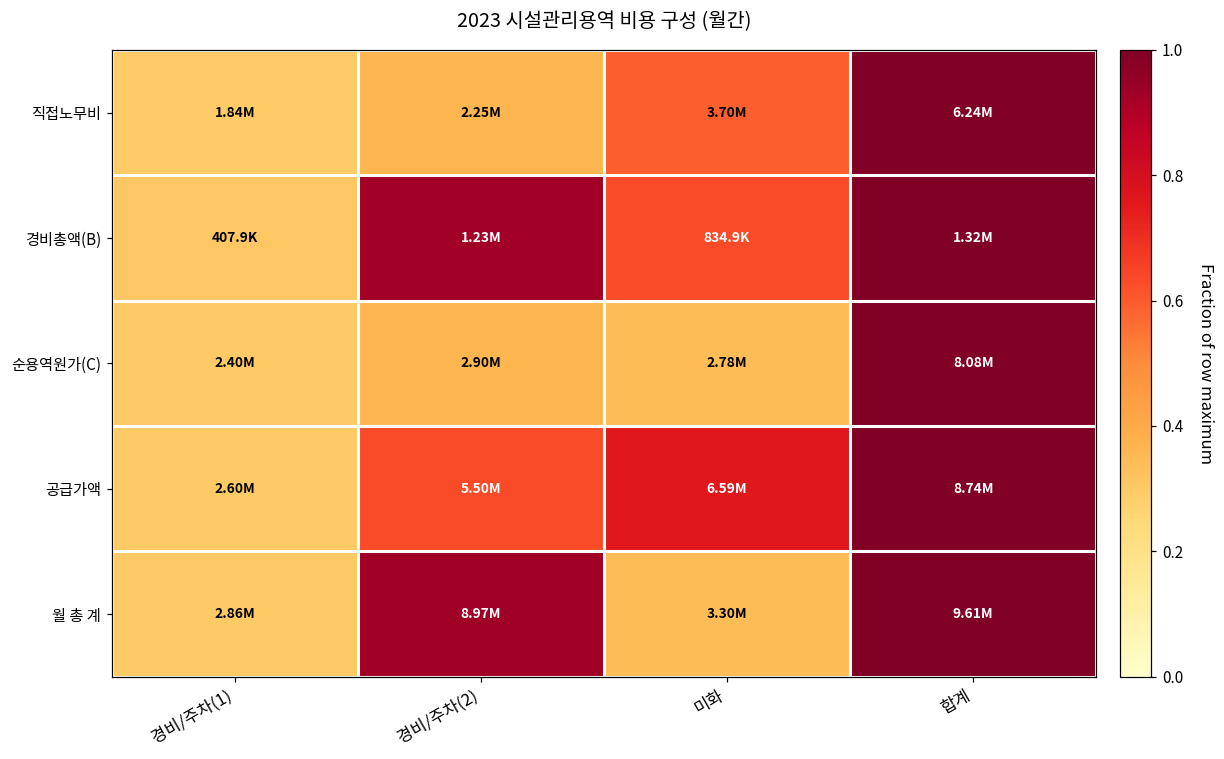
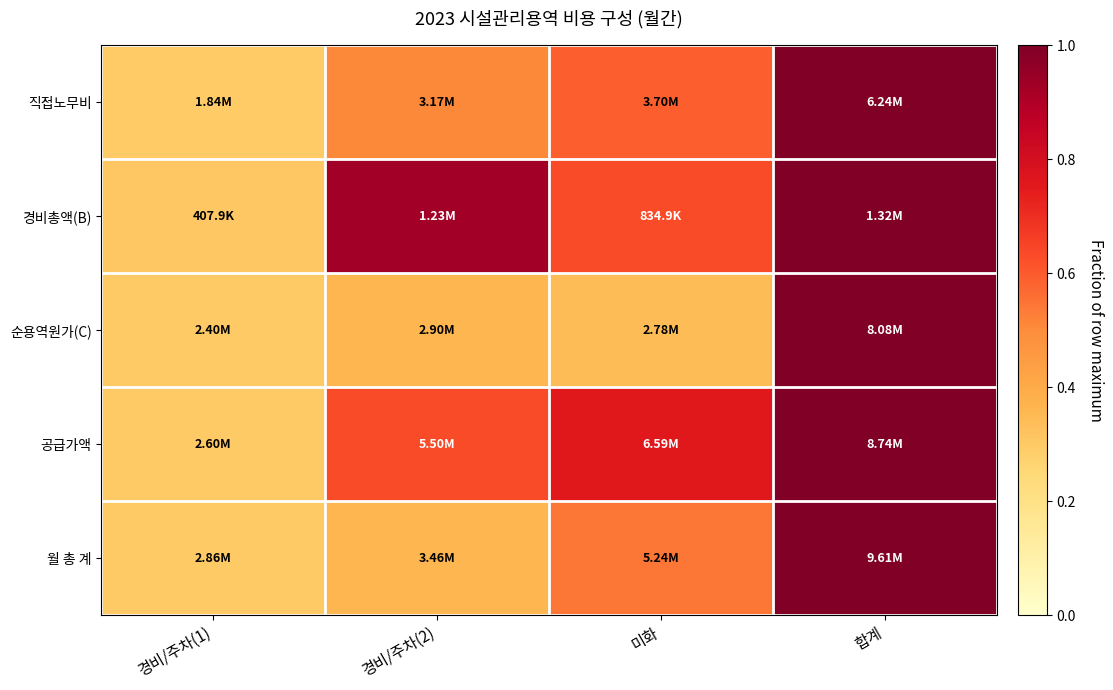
  {
    "직접노무비": {
      "경비/주차(1)": "1.84M",
-     "경비/주차(2)": "2.25M",
+     "경비/주차(2)": "3.17M",
      "미화": "3.70M",
      "합계": "6.24M"
    },
    "경비총액(B)": {
      "경비/주차(1)": "407.9K",
      "경비/주차(2)": "1.23M",
      "미화": "834.9K",
      "합계": "1.32M"
    },
    "순용역원가(C)": {
      "경비/주차(1)": "2.40M",
      "경비/주차(2)": "2.90M",
      "미화": "2.78M",
      "합계": "8.08M"
    },
    "공급가액": {
      "경비/주차(1)": "2.60M",
      "경비/주차(2)": "5.50M",
      "미화": "6.59M",
      "합계": "8.74M"
    },
    "월 총 계": {
      "경비/주차(1)": "2.86M",
-     "경비/주차(2)": "8.97M",
-     "미화": "3.30M",
+     "경비/주차(2)": "3.46M",
+     "미화": "5.24M",
      "합계": "9.61M"
    }
  }
